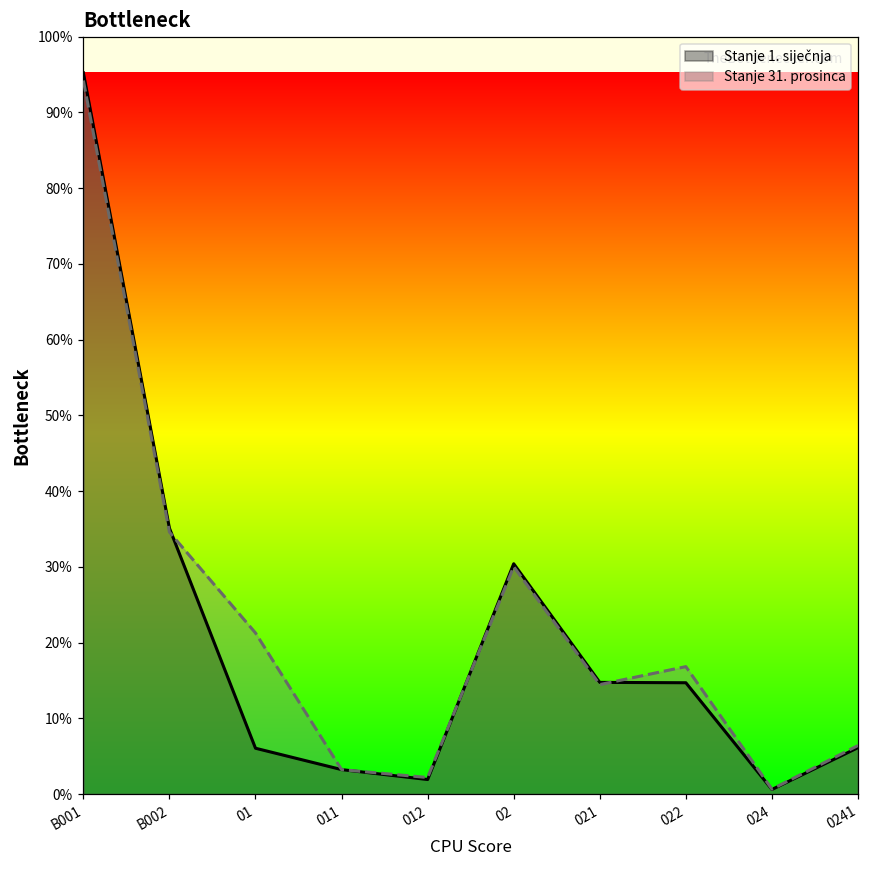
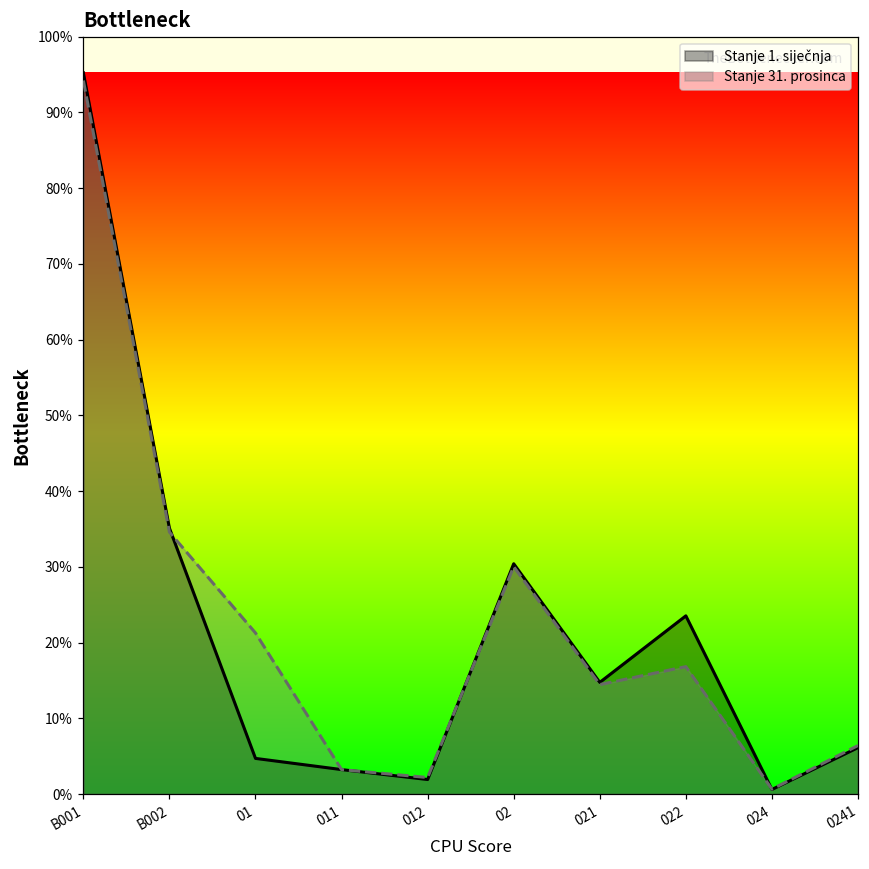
  {
    "Stanje 1. siječnja": {
      "B001": "95%",
      "B002": "35%",
-     "01": "6%",
+     "01": "5%",
      "02": "30%",
-     "022": "15%"
+     "022": "24%"
    },
    "Stanje 31. prosinca": {
      "B001": "94%",
      "B002": "35%",
      "01": "21%",
      "02": "30%",
      "022": "17%"
    }
  }
